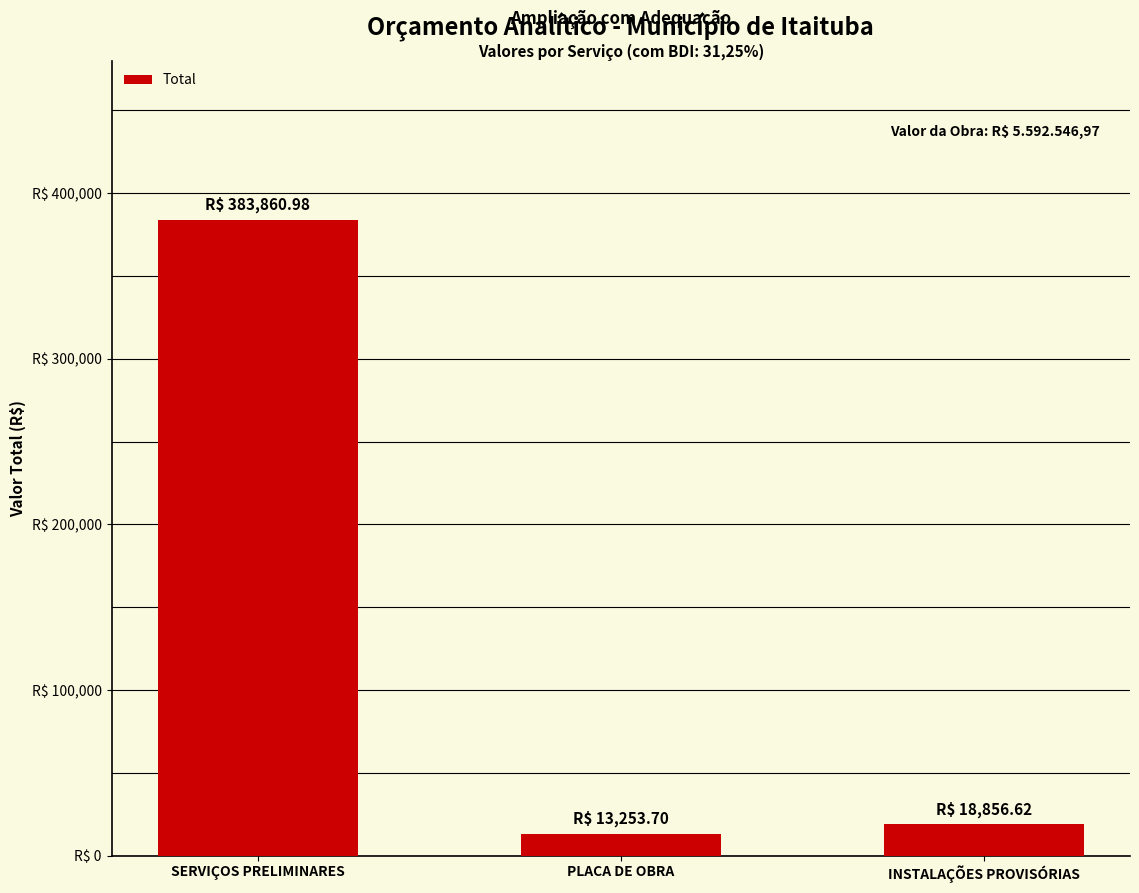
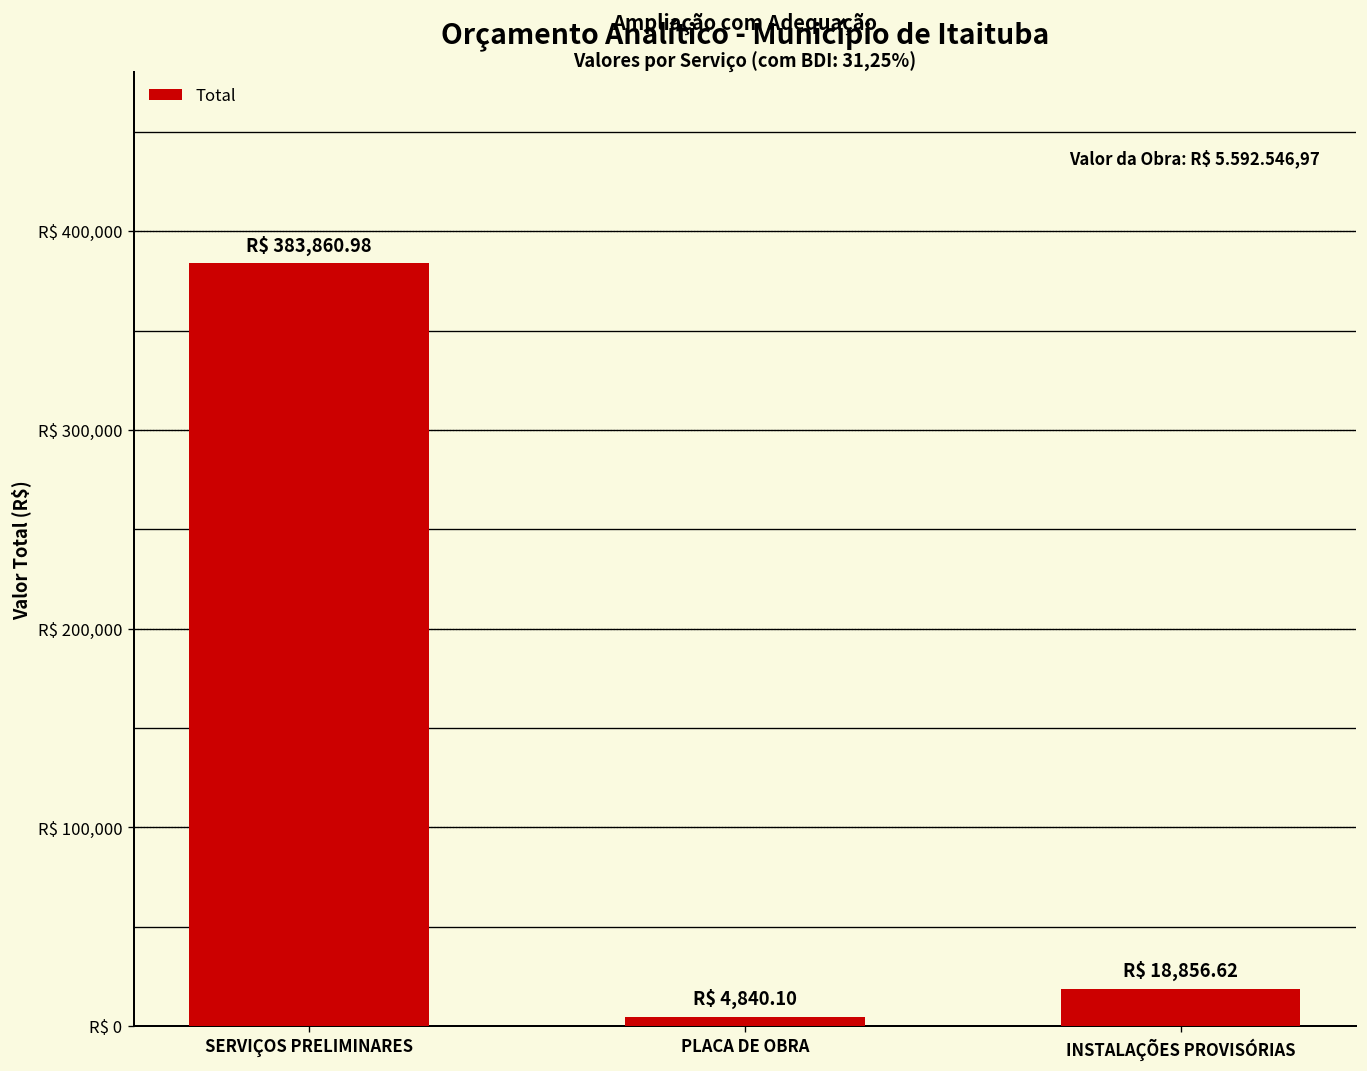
  {
    "SERVIÇOS PRELIMINARES": "383,860.98",
-   "PLACA DE OBRA": "13,253.70",
+   "PLACA DE OBRA": "4,840.10",
    "INSTALAÇÕES PROVISÓRIAS": "18,856.62"
  }
